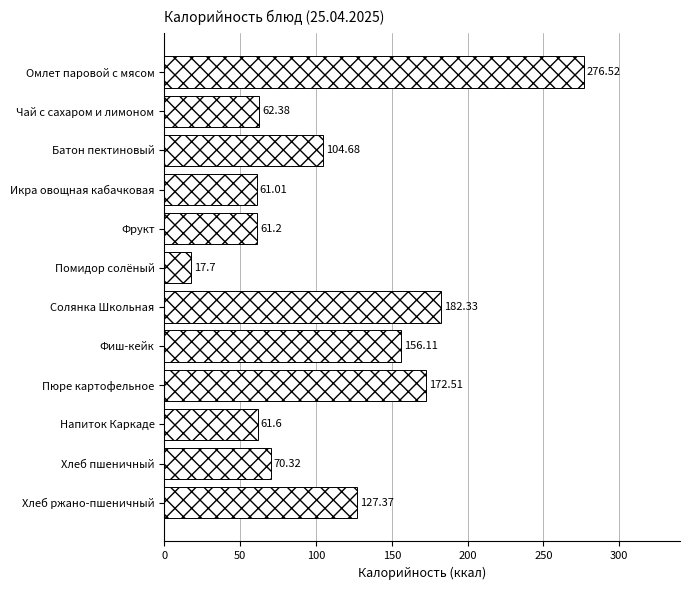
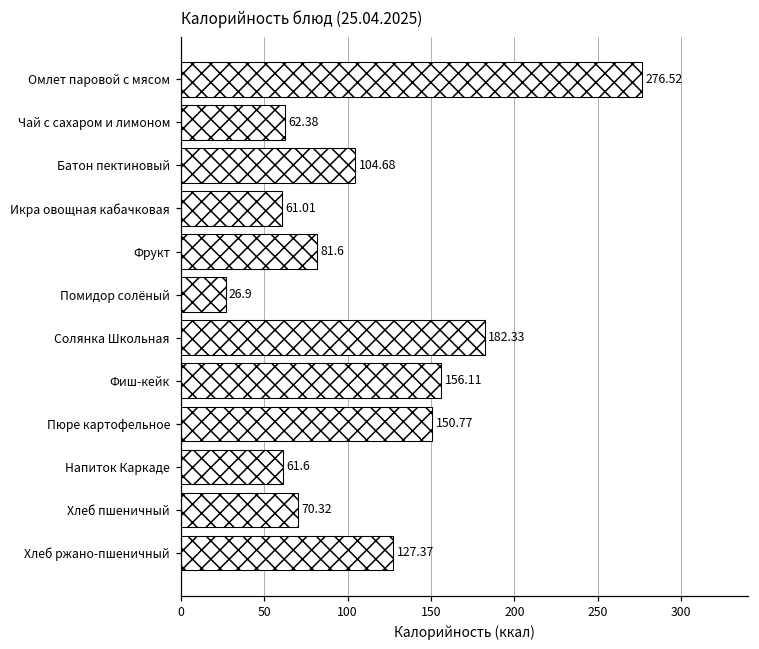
  {
    "Омлет паровой с мясом": 276.52,
    "Чай с сахаром и лимоном": 62.38,
    "Батон пектиновый": 104.68,
    "Икра овощная кабачковая": 61.01,
-   "Фрукт": 61.2,
-   "Помидор солёный": 17.7,
+   "Фрукт": 81.6,
+   "Помидор солёный": 26.9,
    "Солянка Школьная": 182.33,
    "Фиш-кейк": 156.11,
-   "Пюре картофельное": 172.51,
+   "Пюре картофельное": 150.77,
    "Напиток Каркаде": 61.6,
    "Хлеб пшеничный": 70.32,
    "Хлеб ржано-пшеничный": 127.37
  }
